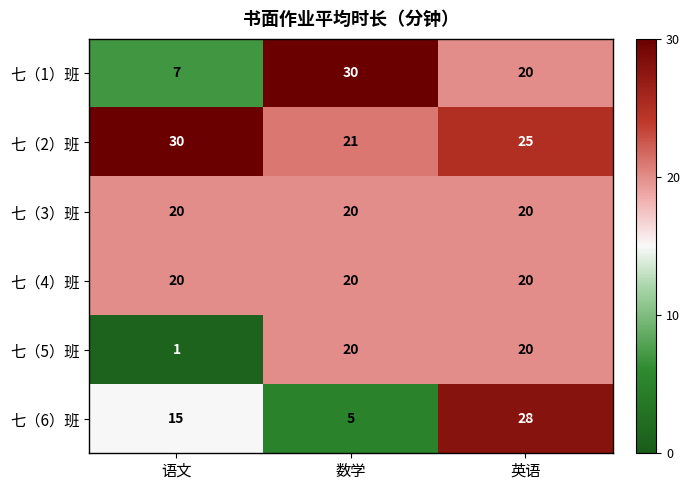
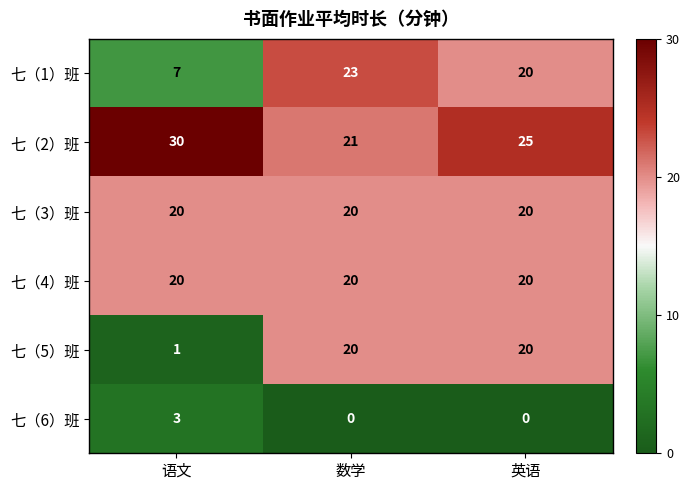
  {
    "七（1）班": {
      "语文": 7,
-     "数学": 30,
+     "数学": 23,
      "英语": 20
    },
    "七（2）班": {
      "语文": 30,
      "数学": 21,
      "英语": 25
    },
    "七（3）班": {
      "语文": 20,
      "数学": 20,
      "英语": 20
    },
    "七（4）班": {
      "语文": 20,
      "数学": 20,
      "英语": 20
    },
    "七（5）班": {
      "语文": 1,
      "数学": 20,
      "英语": 20
    },
    "七（6）班": {
-     "语文": 15,
-     "数学": 5,
-     "英语": 28
+     "语文": 3,
+     "数学": 0,
+     "英语": 0
    }
  }
